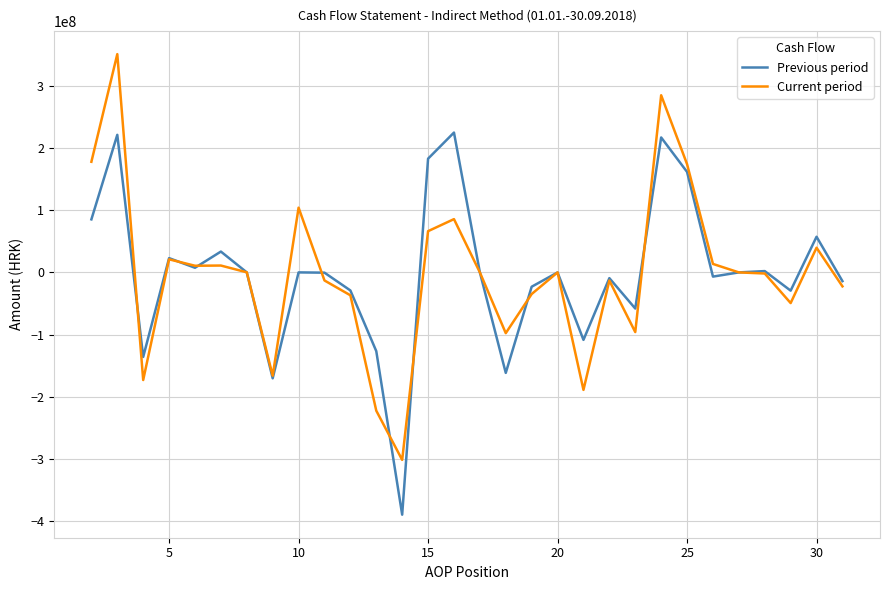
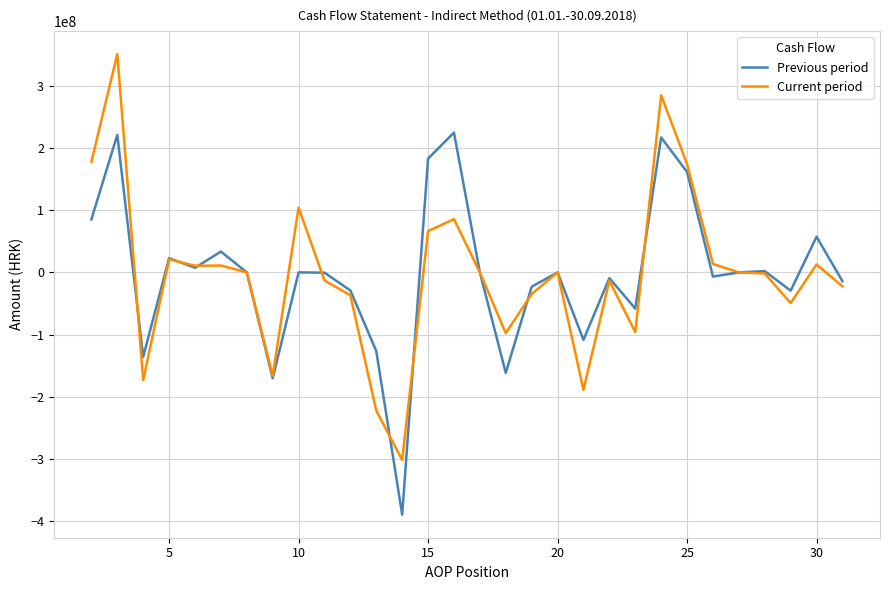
  {
    "Previous period": {
      "10": 0,
      "15": 180000000,
      "25": 160000000,
      "30": 60000000
    },
    "Current period": {
      "10": 100000000,
      "15": 70000000,
      "25": 170000000,
-     "30": 40000000
+     "30": 10000000
    }
  }
